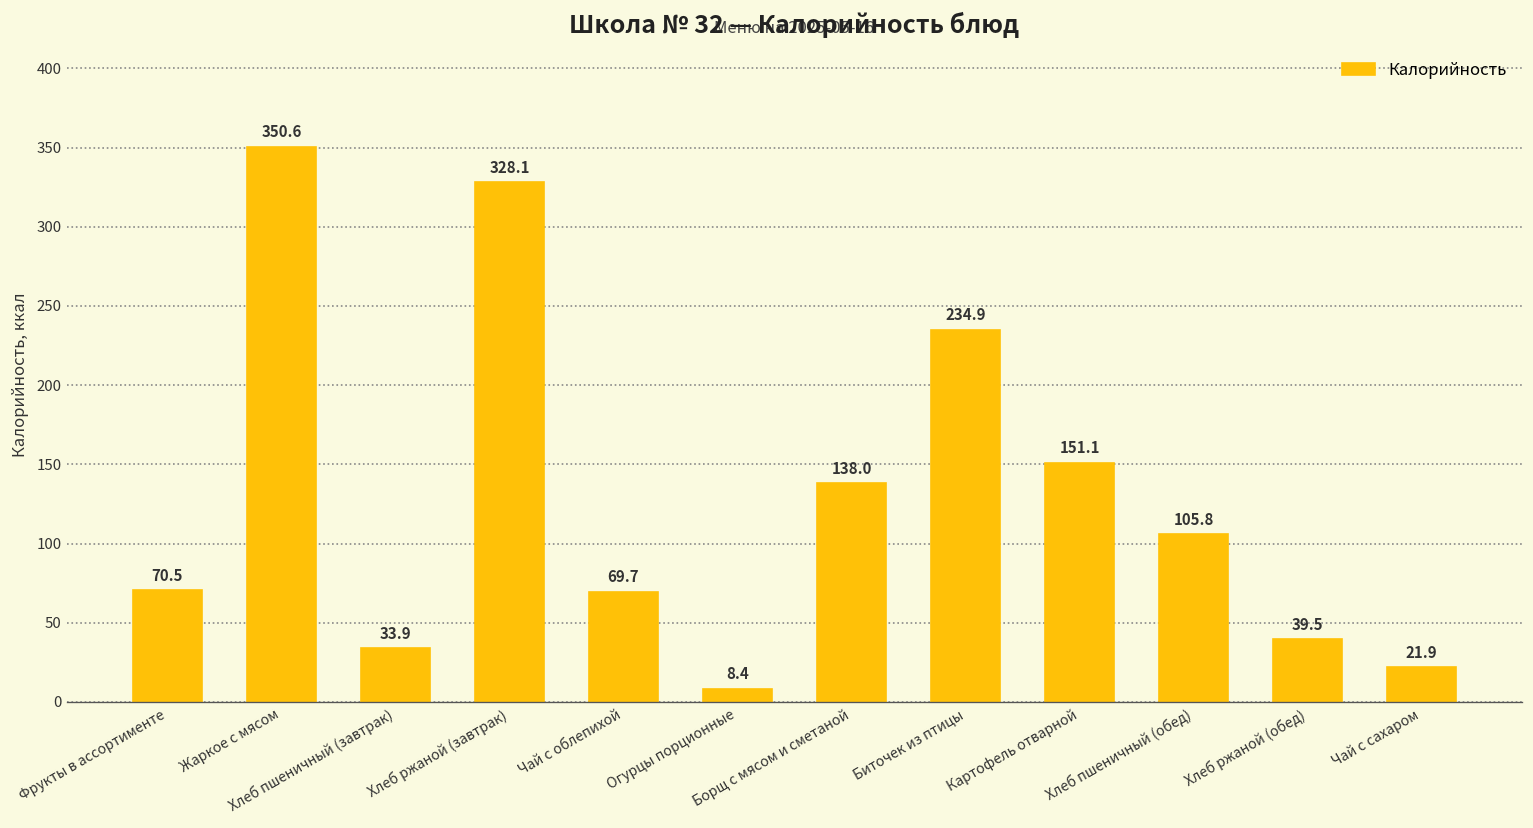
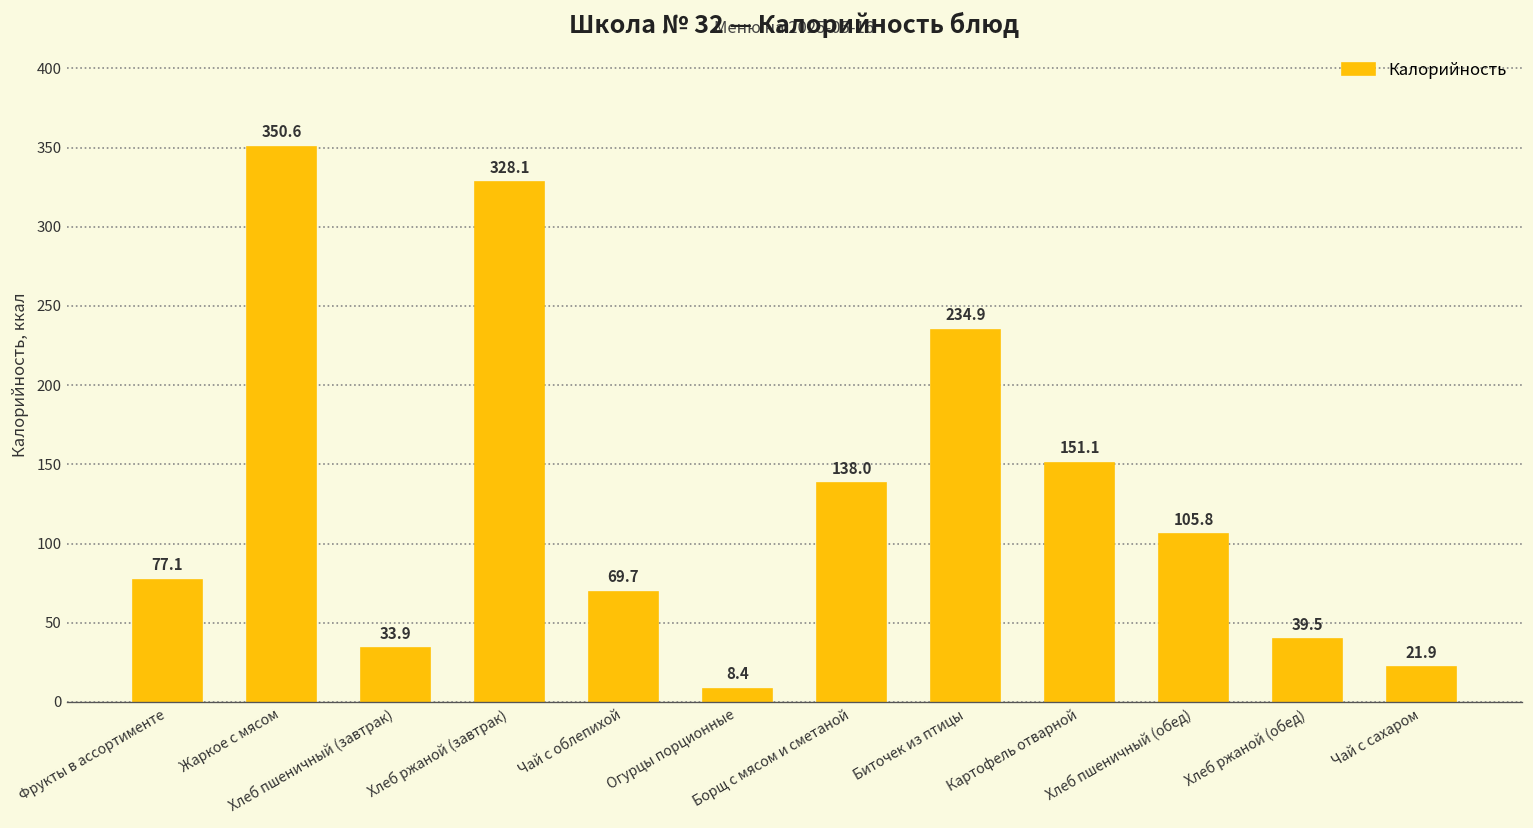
  {
-   "Фрукты в ассортименте": 70.5,
+   "Фрукты в ассортименте": 77.1,
    "Жаркое с мясом": 350.6,
    "Хлеб пшеничный (завтрак)": 33.9,
    "Хлеб ржаной (завтрак)": 328.1,
    "Чай с облепихой": 69.7,
    "Огурцы порционные": 8.4,
    "Борщ с мясом и сметаной": 138.0,
    "Биточек из птицы": 234.9,
    "Картофель отварной": 151.1,
    "Хлеб пшеничный (обед)": 105.8,
    "Хлеб ржаной (обед)": 39.5,
    "Чай с сахаром": 21.9
  }
